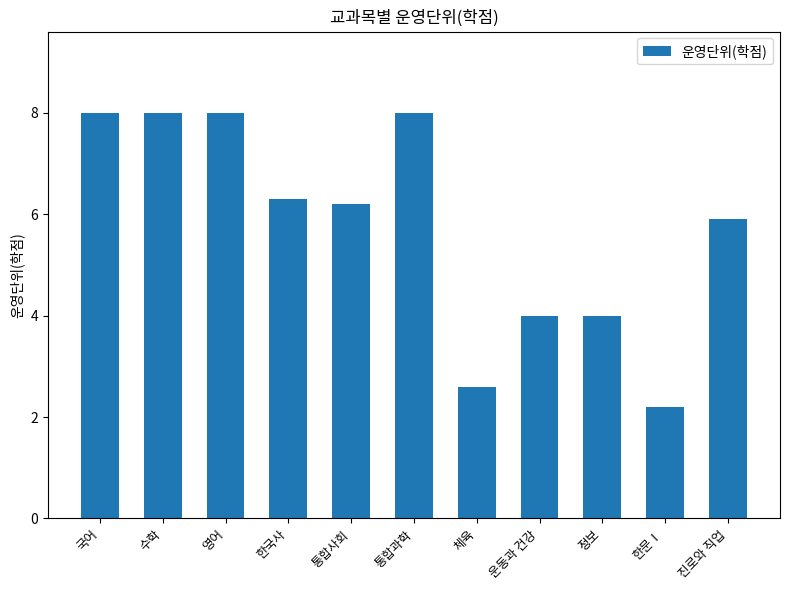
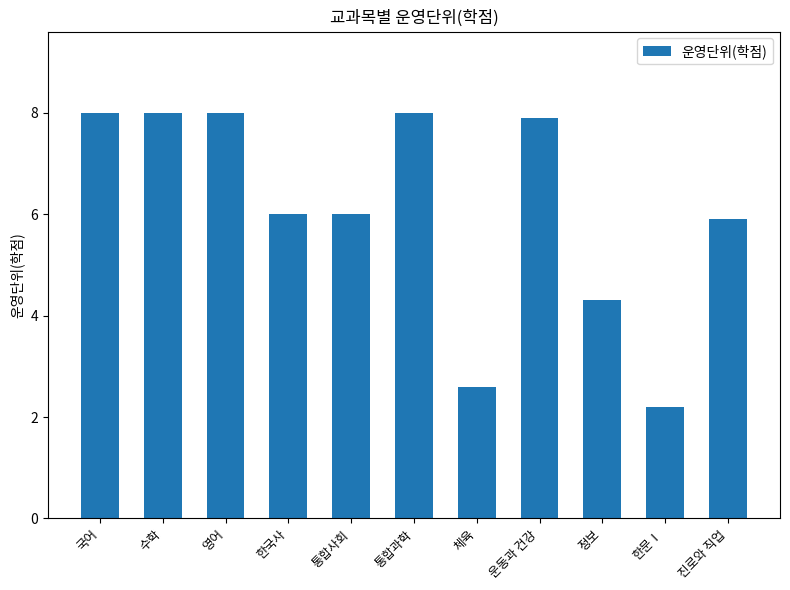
  {
    "국어": 8.0,
    "수학": 8.0,
    "영어": 8.0,
-   "한국사": 6.3,
-   "통합사회": 6.2,
+   "한국사": 6.0,
+   "통합사회": 6.0,
    "통합과학": 8.0,
    "체육": 2.6,
-   "운동과 건강": 4.0,
-   "정보": 4.0,
+   "운동과 건강": 7.9,
+   "정보": 4.3,
    "한문Ⅰ": 2.2,
    "진로와 직업": 5.9
  }
